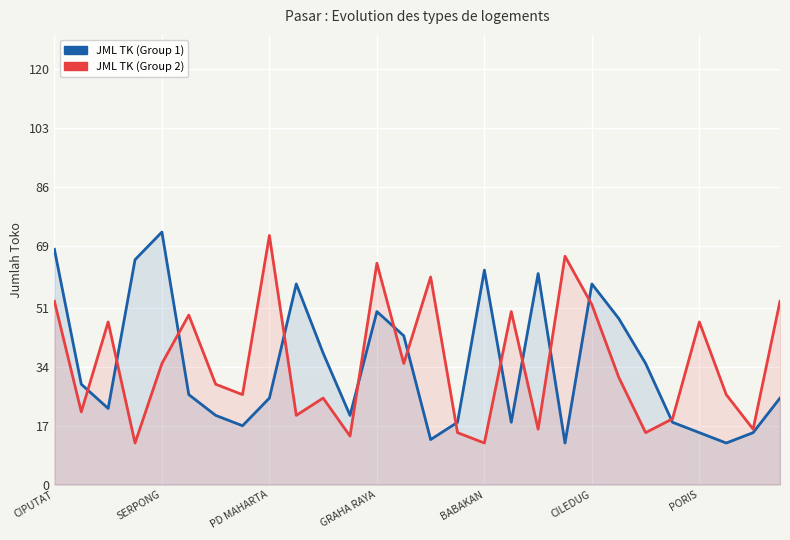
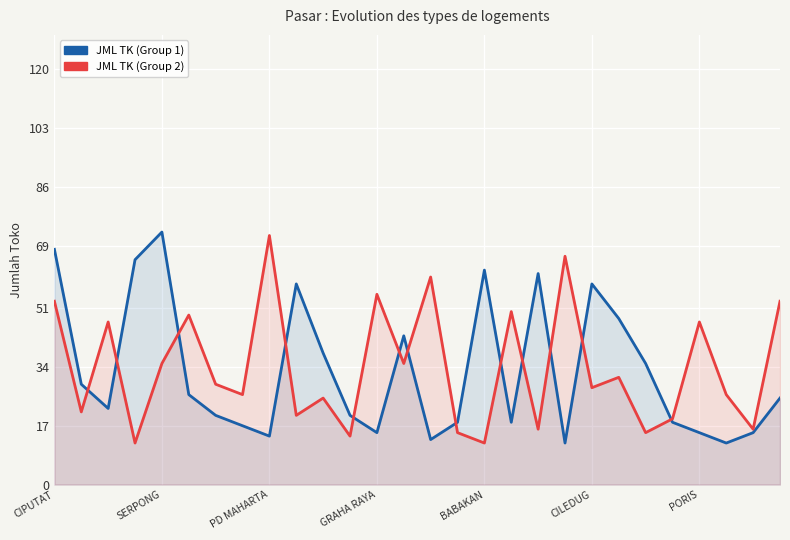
  {
    "JML TK (Group 1)": {
      "CIPUTAT": 68,
      "SERPONG": 73,
-     "PD MAHARTA": 25,
-     "GRAHA RAYA": 50,
+     "PD MAHARTA": 14,
+     "GRAHA RAYA": 15,
      "BABAKAN": 62,
      "CILEDUG": 58,
      "PORIS": 15
    },
    "JML TK (Group 2)": {
      "CIPUTAT": 53,
      "SERPONG": 35,
      "PD MAHARTA": 72,
-     "GRAHA RAYA": 64,
+     "GRAHA RAYA": 55,
      "BABAKAN": 12,
-     "CILEDUG": 52,
+     "CILEDUG": 28,
      "PORIS": 47
    }
  }
